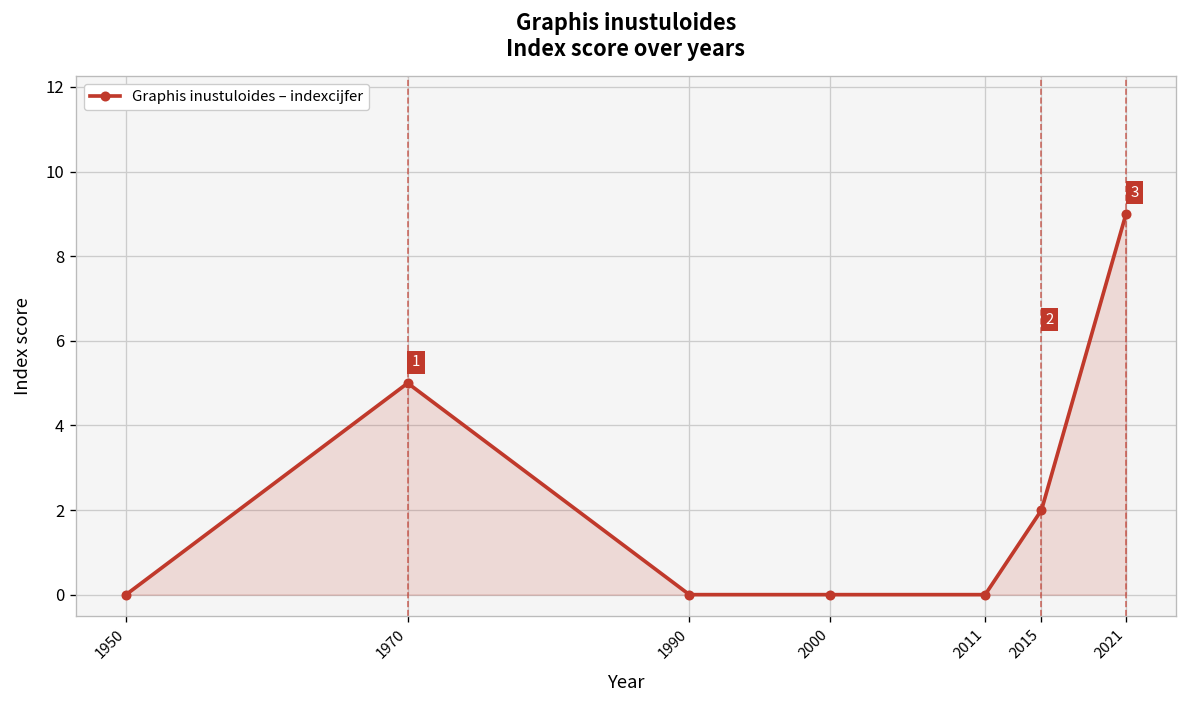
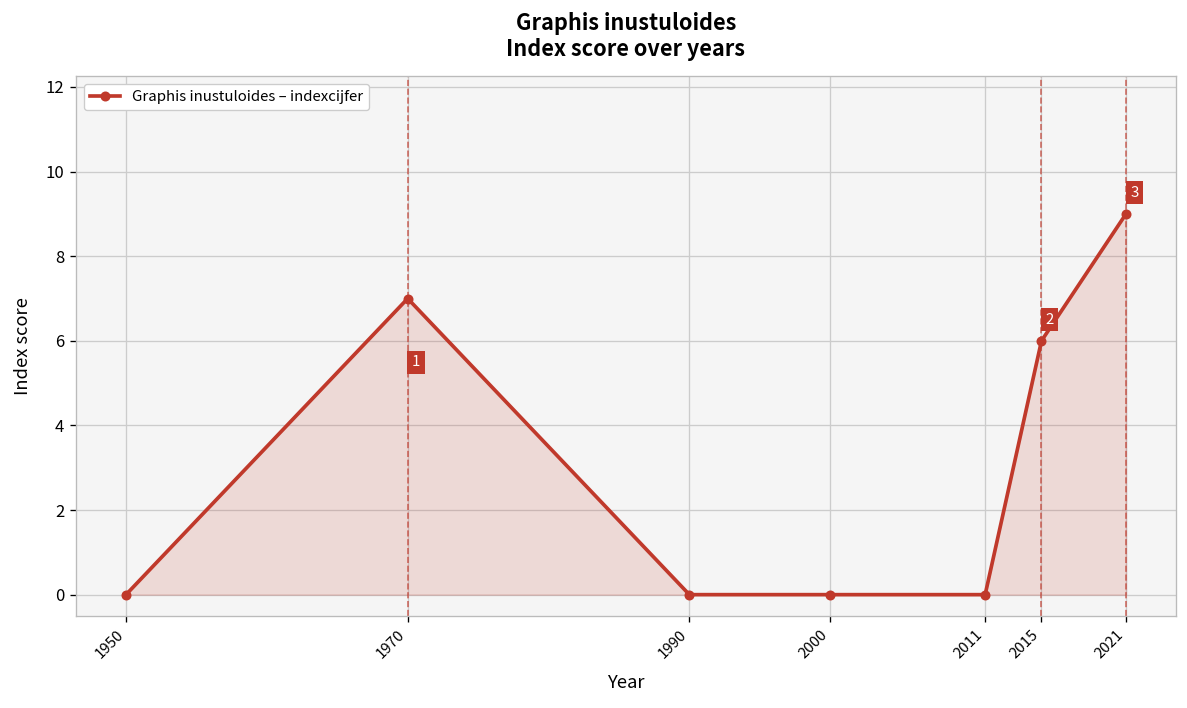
  {
    "1950": 0,
-   "1970": 5,
+   "1970": 7,
    "1990": 0,
    "2000": 0,
    "2011": 0,
-   "2015": 2
+   "2015": 6
  }
